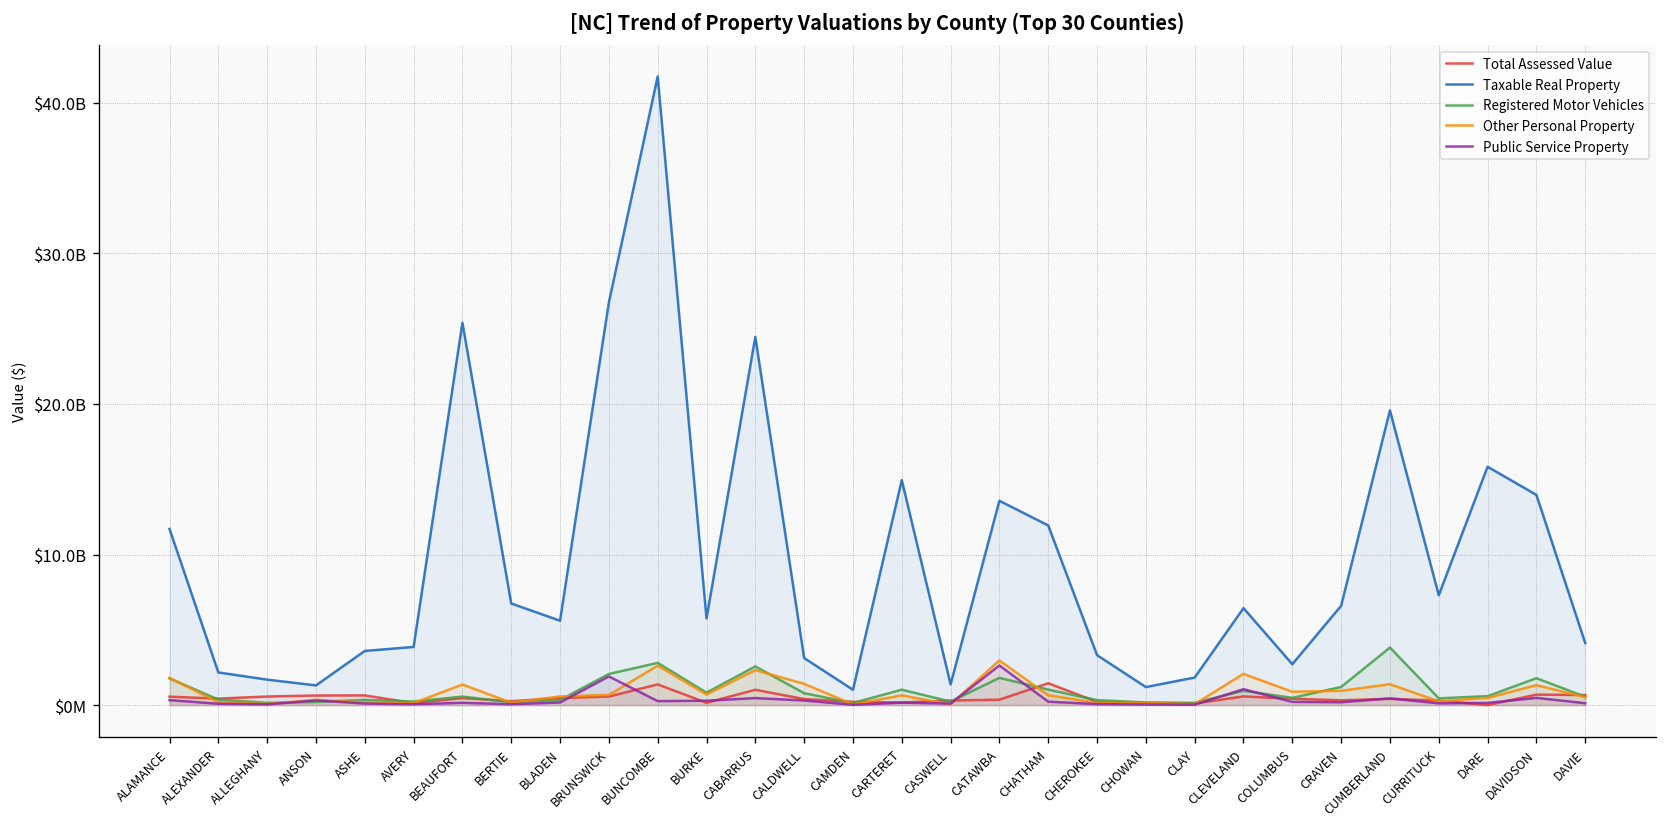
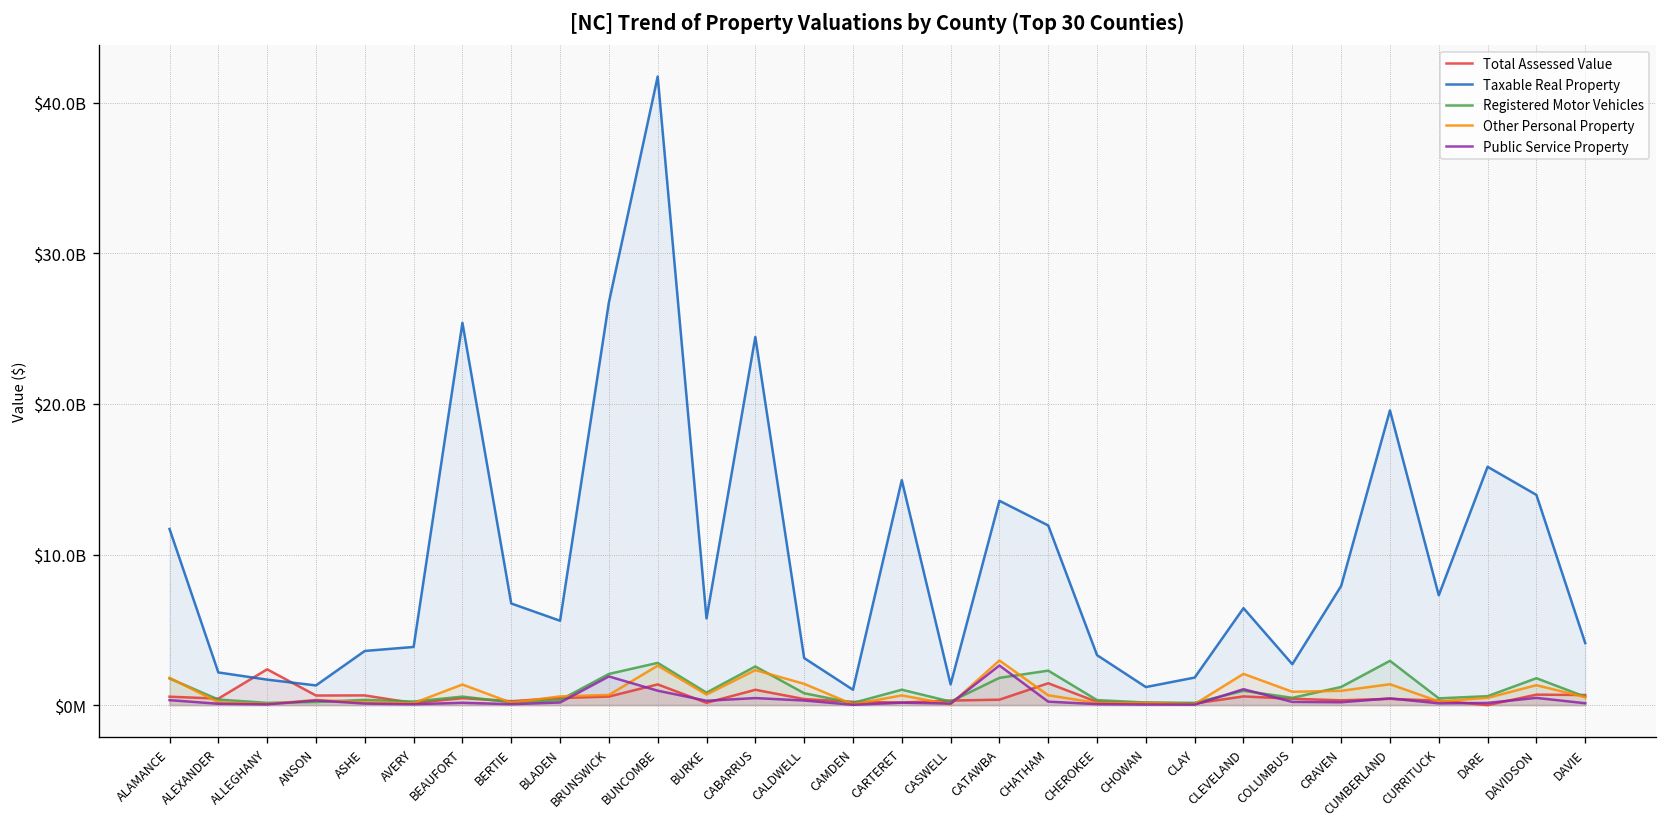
  {
    "Total Assessed Value": {
      "ALAMANCE": "$600000000",
-     "ALLEGHANY": "$600000000",
+     "ALLEGHANY": "$2400000000",
      "ANSON": "$600000000",
      "ASHE": "$600000000",
      "BUNCOMBE": "$1400000000",
      "CABARRUS": "$1000000000",
      "CATAWBA": "$400000000",
      "CHATHAM": "$1500000000",
      "CLEVELAND": "$600000000",
      "DAVIDSON": "$700000000"
    },
    "Taxable Real Property": {
      "ALAMANCE": "$11700000000",
      "ALEXANDER": "$2200000000",
      "ALLEGHANY": "$1700000000",
      "ANSON": "$1300000000",
      "ASHE": "$3600000000",
      "AVERY": "$3900000000",
      "BEAUFORT": "$25400000000",
      "BERTIE": "$6700000000",
      "BLADEN": "$5600000000",
      "BRUNSWICK": "$26700000000",
      "BUNCOMBE": "$41700000000",
      "BURKE": "$5800000000",
      "CABARRUS": "$24400000000",
      "CALDWELL": "$3100000000",
      "CAMDEN": "$1000000000",
      "CARTERET": "$14900000000",
      "CASWELL": "$1400000000",
      "CATAWBA": "$13600000000",
      "CHATHAM": "$11900000000",
      "CHEROKEE": "$3300000000",
      "CHOWAN": "$1200000000",
      "CLAY": "$1800000000",
      "CLEVELAND": "$6400000000",
      "COLUMBUS": "$2700000000",
-     "CRAVEN": "$6600000000",
+     "CRAVEN": "$7900000000",
      "CUMBERLAND": "$19600000000",
      "CURRITUCK": "$7300000000",
      "DARE": "$15800000000",
      "DAVIDSON": "$14000000000",
      "DAVIE": "$4100000000"
    },
    "Registered Motor Vehicles": {
      "CABARRUS": "$2600000000",
      "CALDWELL": "$800000000",
      "CARTERET": "$1000000000",
      "CATAWBA": "$1800000000",
-     "CHATHAM": "$1000000000",
+     "CHATHAM": "$2300000000",
      "CRAVEN": "$1200000000",
-     "CUMBERLAND": "$3800000000",
+     "CUMBERLAND": "$2900000000",
      "DAVIDSON": "$1800000000"
    },
    "Other Personal Property": {
      "BEAUFORT": "$1400000000",
      "CABARRUS": "$2300000000",
      "CALDWELL": "$1400000000",
      "CARTERET": "$600000000",
      "CATAWBA": "$3000000000",
      "CHATHAM": "$700000000",
      "CLEVELAND": "$2100000000",
      "COLUMBUS": "$900000000",
      "CRAVEN": "$900000000",
      "CUMBERLAND": "$1400000000",
      "DAVIDSON": "$1300000000"
    },
    "Public Service Property": {
      "ALAMANCE": "$300000000",
      "BEAUFORT": "$200000000",
-     "BUNCOMBE": "$300000000",
+     "BUNCOMBE": "$1000000000",
      "CABARRUS": "$500000000",
      "CATAWBA": "$2600000000",
      "CHATHAM": "$200000000",
      "COLUMBUS": "$200000000",
      "DAVIDSON": "$500000000",
      "DAVIE": "$100000000"
    }
  }
